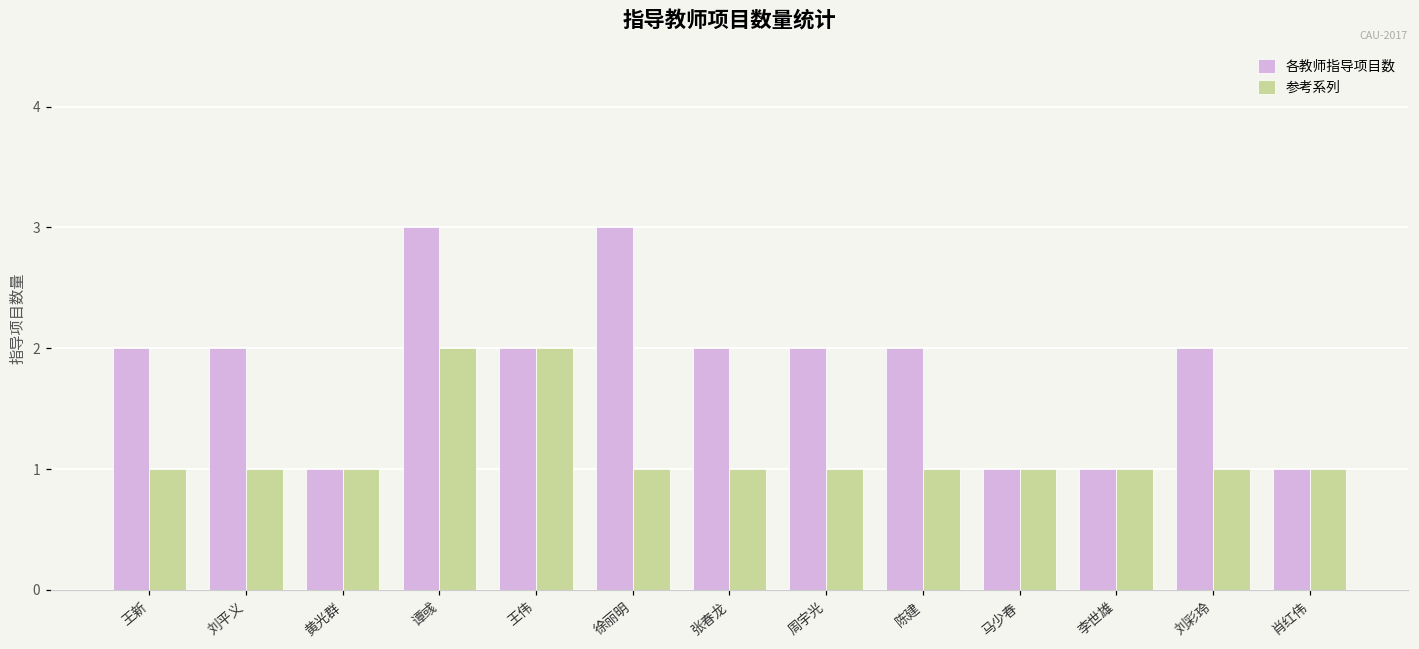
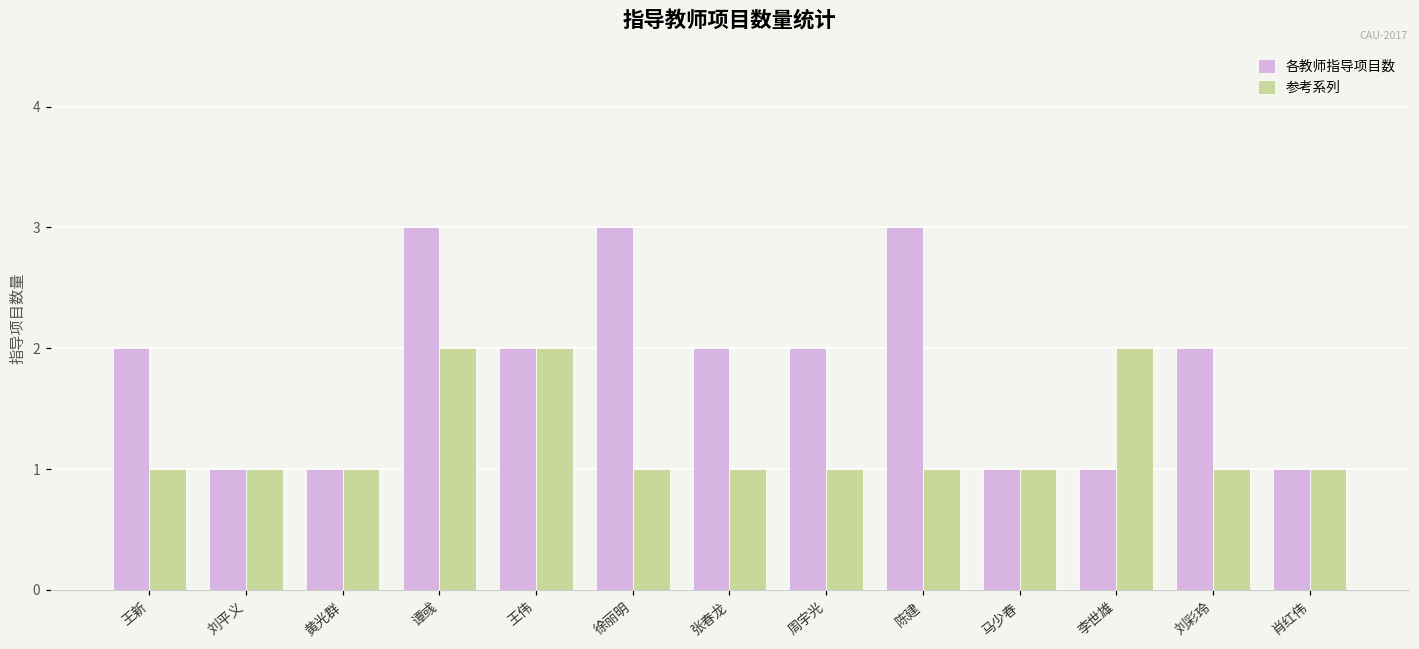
  {
    "各教师指导项目数": {
      "王新": 2,
-     "刘平义": 2,
+     "刘平义": 1,
      "黄光群": 1,
      "谭彧": 3,
      "王伟": 2,
      "徐丽明": 3,
      "张春龙": 2,
      "周宇光": 2,
-     "陈建": 2,
+     "陈建": 3,
      "马少春": 1,
      "李世雄": 1,
      "刘彩玲": 2,
      "肖红伟": 1
    },
    "参考系列": {
      "王新": 1,
      "刘平义": 1,
      "黄光群": 1,
      "谭彧": 2,
      "王伟": 2,
      "徐丽明": 1,
      "张春龙": 1,
      "周宇光": 1,
      "陈建": 1,
      "马少春": 1,
-     "李世雄": 1,
+     "李世雄": 2,
      "刘彩玲": 1,
      "肖红伟": 1
    }
  }
